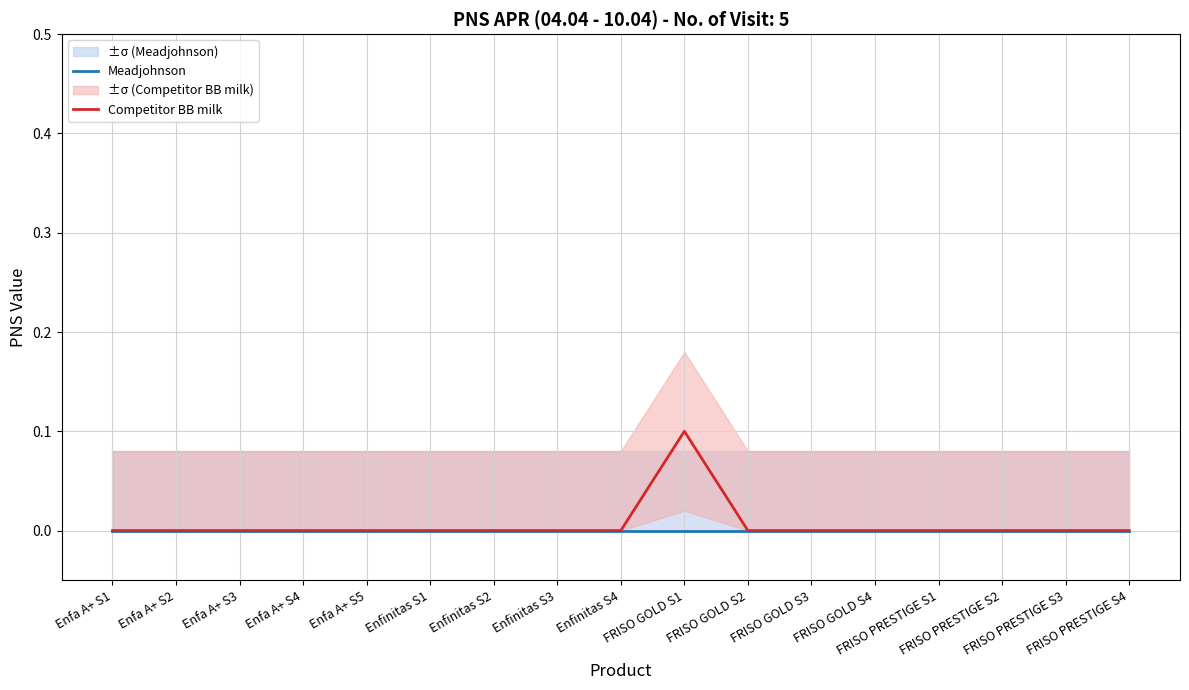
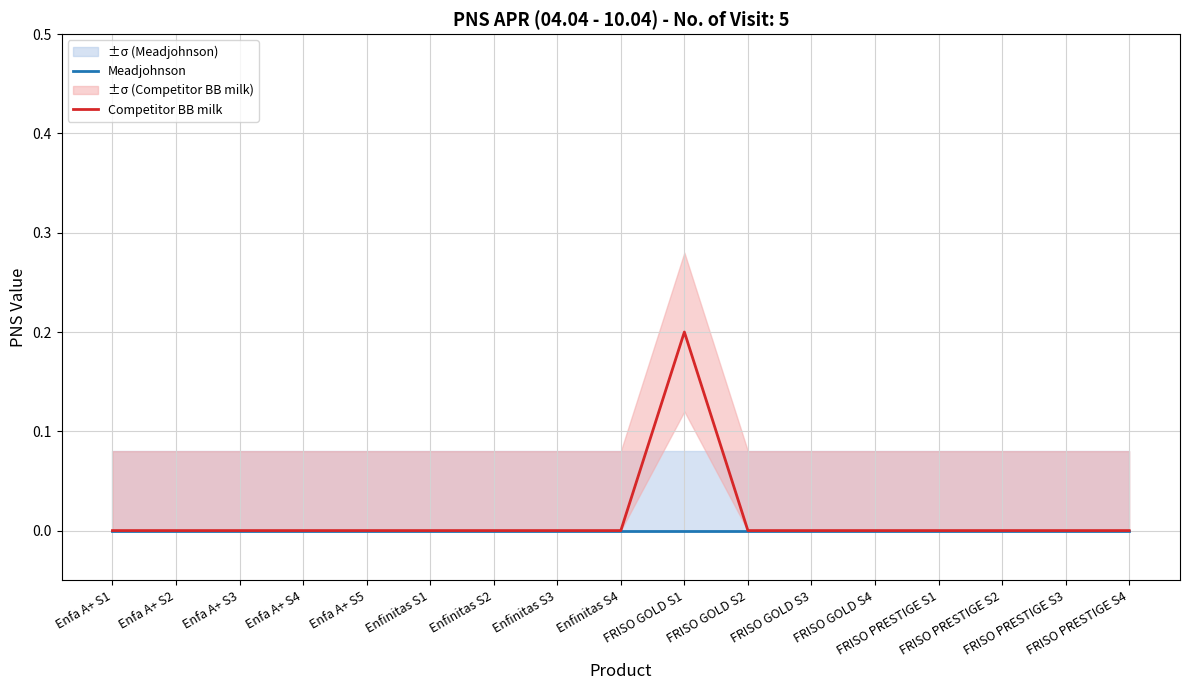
  {
    "Meadjohnson": {
      "FRISO GOLD S1": 0.0
    },
    "±σ (Meadjohnson)": {
      "FRISO GOLD S1": 0.08
    },
    "Competitor BB milk": {
-     "FRISO GOLD S1": 0.1
+     "FRISO GOLD S1": 0.2
    }
  }
